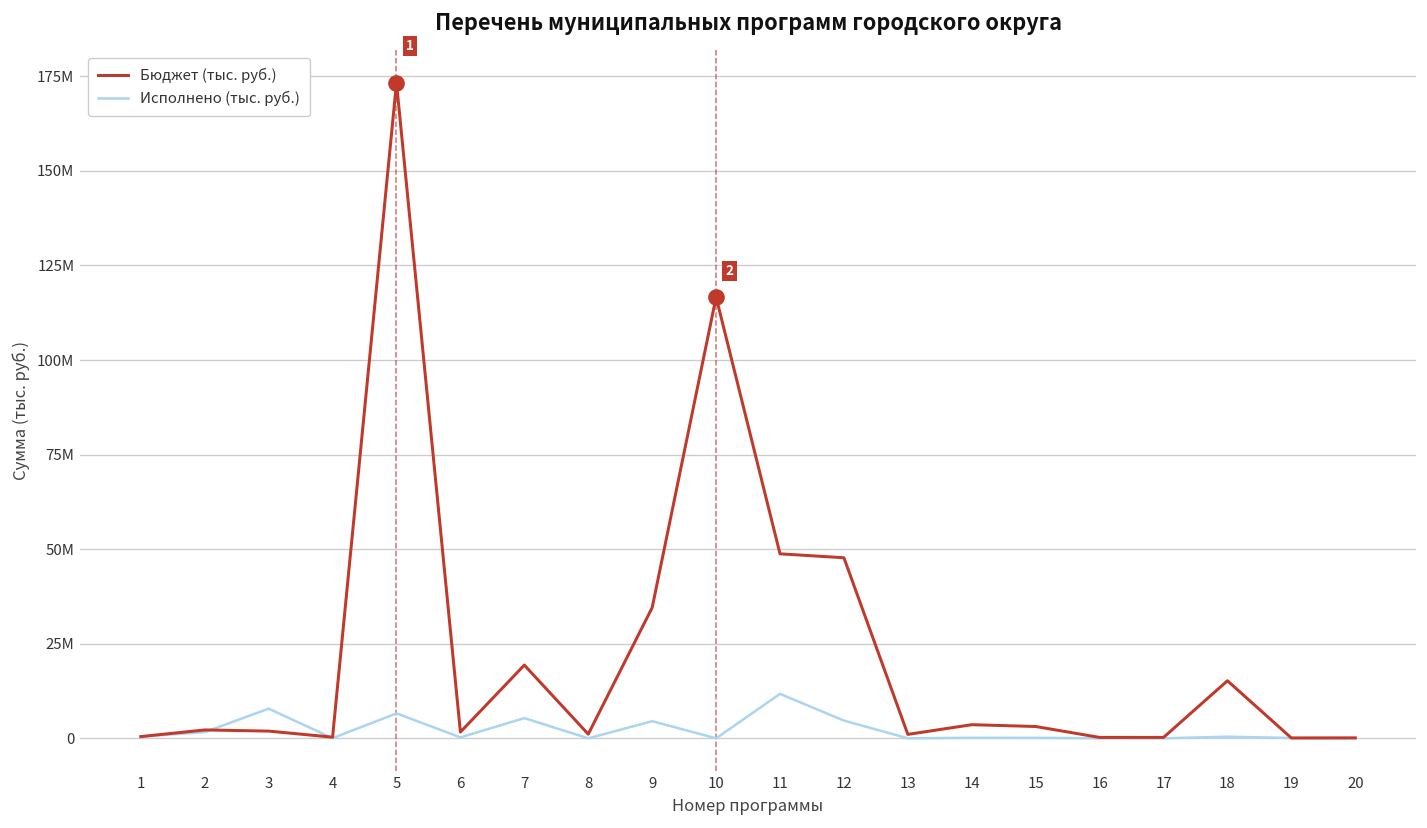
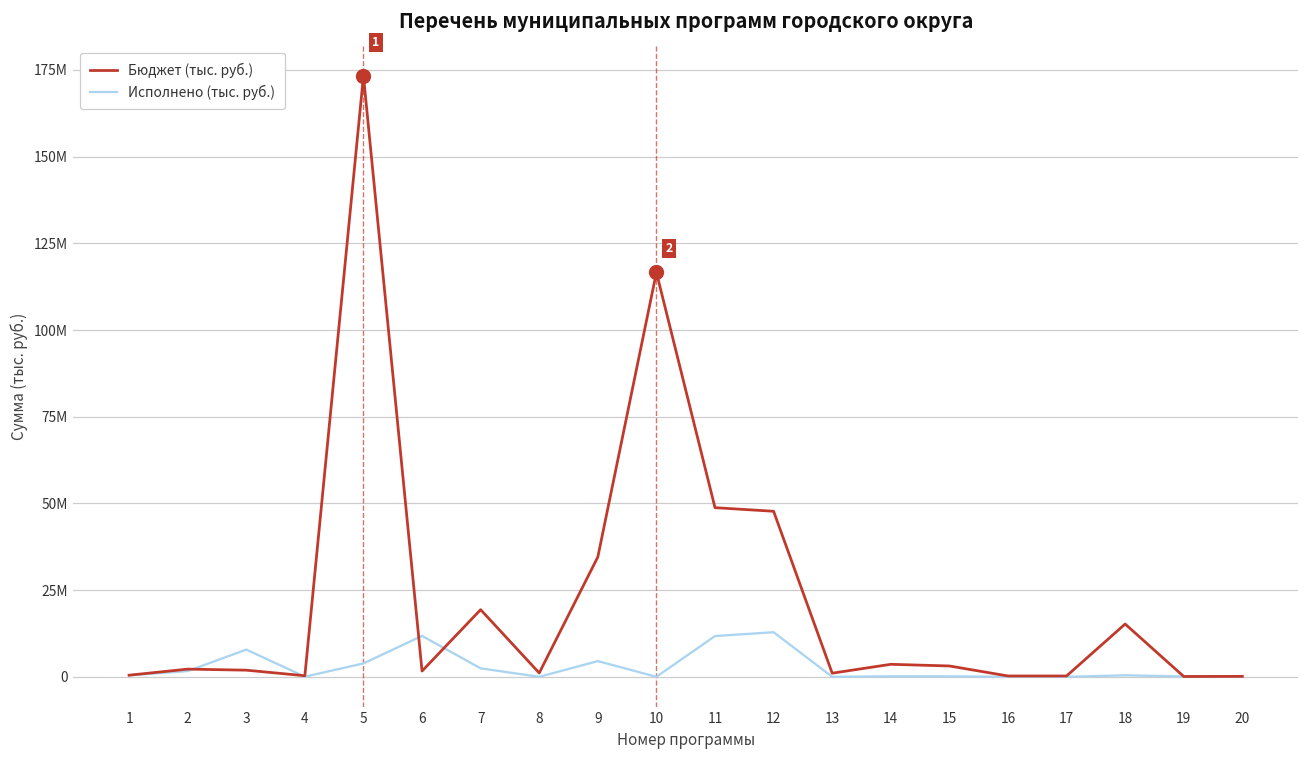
  {
    "Исполнено (тыс. руб.)": {
      "3": 8000000,
-     "5": 7000000,
-     "6": 0,
-     "7": 5000000,
+     "5": 4000000,
+     "6": 12000000,
+     "7": 2000000,
      "8": 0,
      "9": 5000000,
      "10": 0,
      "11": 12000000,
-     "12": 5000000,
+     "12": 13000000,
      "13": 0,
      "14": 0,
      "15": 0,
      "18": 0
    }
  }
